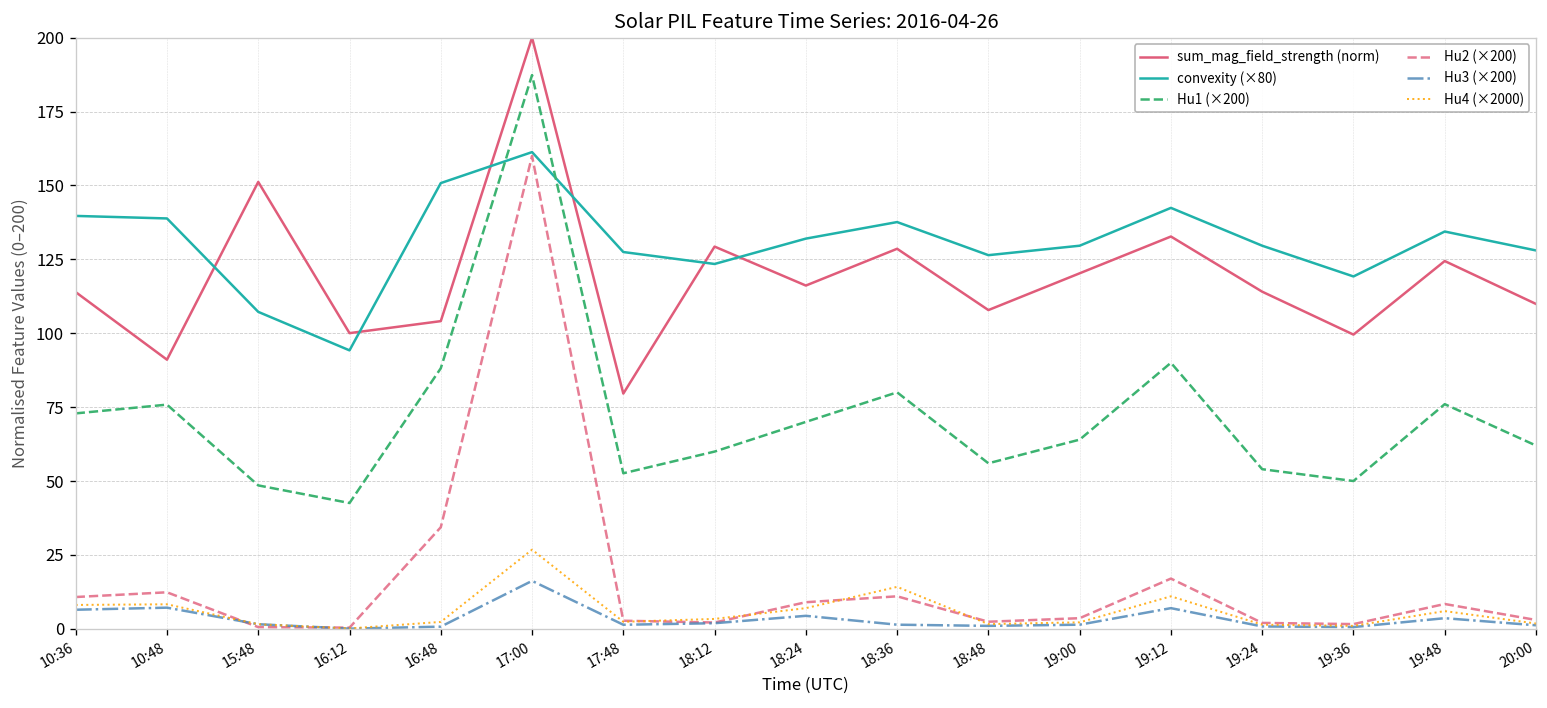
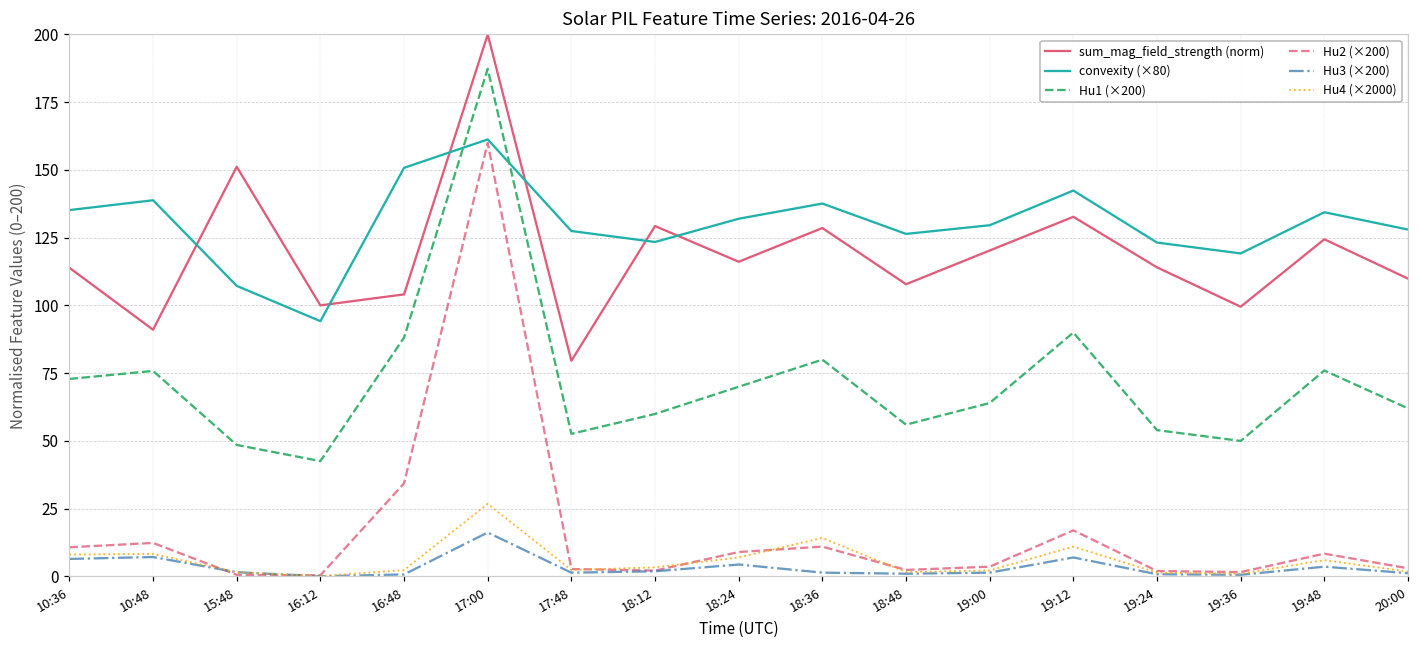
  {
    "convexity (×80)": {
-     "10:36": 140,
+     "10:36": 135,
      "10:48": 139,
      "15:48": 107,
      "16:12": 94,
      "16:48": 151,
      "17:00": 161,
      "17:48": 127,
      "18:12": 123,
      "18:24": 132,
      "18:36": 138,
      "18:48": 126,
      "19:00": 130,
      "19:12": 142,
-     "19:24": 130,
+     "19:24": 123,
      "19:36": 119,
      "19:48": 134,
      "20:00": 128
    },
    "Hu1 (×200)": {
      "10:36": 73,
      "10:48": 76,
      "15:48": 49,
      "16:12": 43,
      "16:48": 88,
      "17:00": 187,
      "17:48": 53,
      "18:12": 60,
      "18:24": 70,
      "18:36": 80,
      "18:48": 56,
      "19:00": 64,
      "19:12": 90,
      "19:24": 54,
      "19:36": 50,
      "19:48": 76,
      "20:00": 62
    },
    "Hu3 (×200)": {
      "10:36": 6,
      "10:48": 7,
      "16:48": 1,
      "17:00": 16,
      "18:24": 4,
      "18:36": 1,
      "19:12": 7,
      "19:48": 4
    },
    "Hu4 (×2000)": {
      "10:36": 8,
      "10:48": 8,
      "16:48": 2,
      "17:00": 27,
      "18:12": 3,
      "18:24": 7,
      "18:36": 14,
      "19:12": 11,
      "19:48": 6
    }
  }
